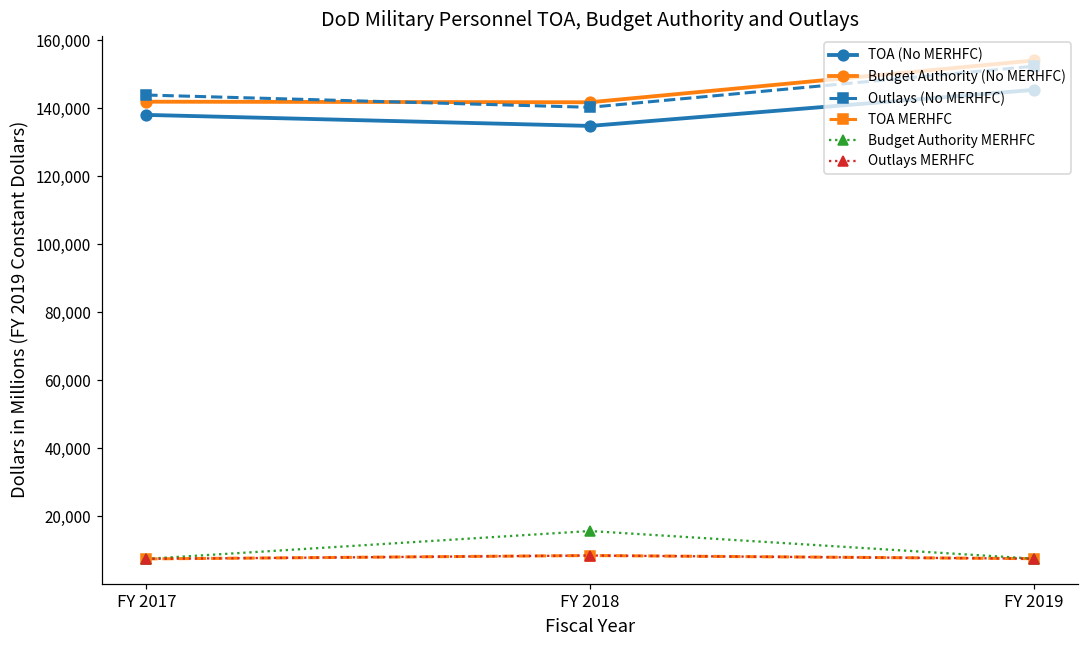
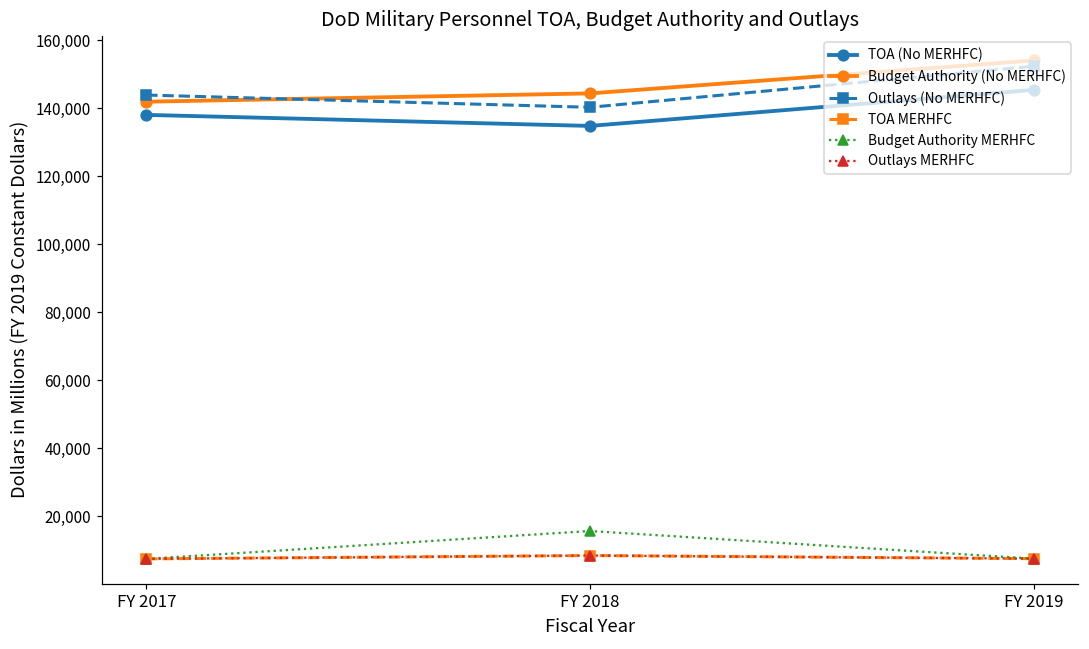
  {
    "Budget Authority (No MERHFC)": {
      "FY 2017": "142,000",
-     "FY 2018": "142,000"
+     "FY 2018": "144,000"
    },
    "Outlays MERHFC": {
      "FY 2018": "8,000"
    },
    "Budget Authority MERHFC": {
      "FY 2018": "16,000"
    }
  }
